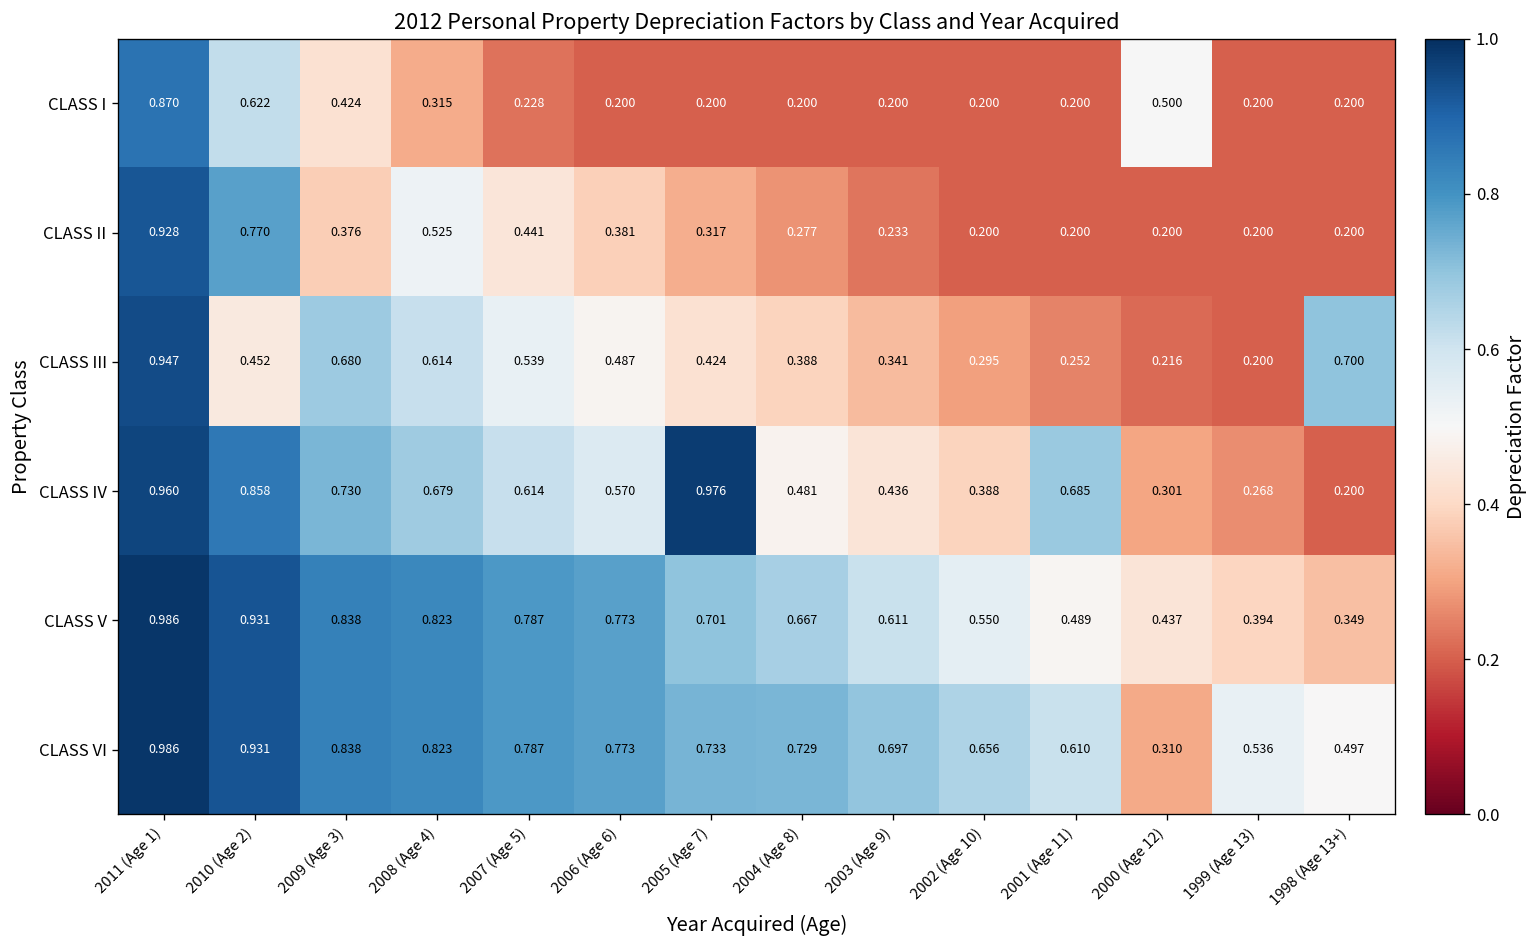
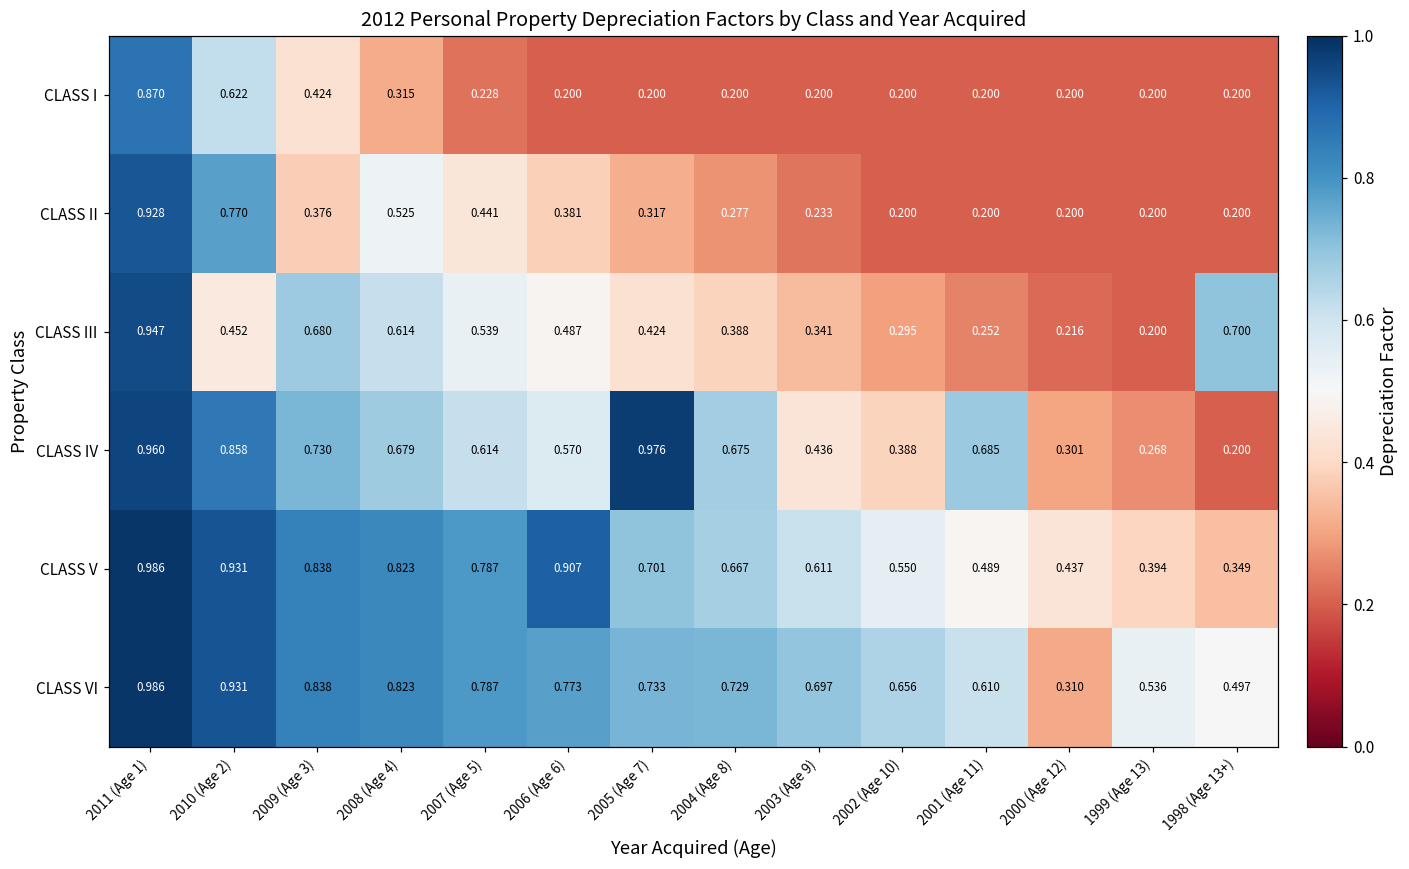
  {
    "CLASS I": {
      "2011 (Age 1)": 0.870,
      "2010 (Age 2)": 0.622,
      "2009 (Age 3)": 0.424,
      "2008 (Age 4)": 0.315,
      "2007 (Age 5)": 0.228,
      "2006 (Age 6)": 0.200,
      "2005 (Age 7)": 0.200,
      "2004 (Age 8)": 0.200,
      "2003 (Age 9)": 0.200,
      "2002 (Age 10)": 0.200,
      "2001 (Age 11)": 0.200,
-     "2000 (Age 12)": 0.500,
+     "2000 (Age 12)": 0.200,
      "1999 (Age 13)": 0.200,
      "1998 (Age 13+)": 0.200
    },
    "CLASS II": {
      "2011 (Age 1)": 0.928,
      "2010 (Age 2)": 0.770,
      "2009 (Age 3)": 0.376,
      "2008 (Age 4)": 0.525,
      "2007 (Age 5)": 0.441,
      "2006 (Age 6)": 0.381,
      "2005 (Age 7)": 0.317,
      "2004 (Age 8)": 0.277,
      "2003 (Age 9)": 0.233,
      "2002 (Age 10)": 0.200,
      "2001 (Age 11)": 0.200,
      "2000 (Age 12)": 0.200,
      "1999 (Age 13)": 0.200,
      "1998 (Age 13+)": 0.200
    },
    "CLASS III": {
      "2011 (Age 1)": 0.947,
      "2010 (Age 2)": 0.452,
      "2009 (Age 3)": 0.680,
      "2008 (Age 4)": 0.614,
      "2007 (Age 5)": 0.539,
      "2006 (Age 6)": 0.487,
      "2005 (Age 7)": 0.424,
      "2004 (Age 8)": 0.388,
      "2003 (Age 9)": 0.341,
      "2002 (Age 10)": 0.295,
      "2001 (Age 11)": 0.252,
      "2000 (Age 12)": 0.216,
      "1999 (Age 13)": 0.200,
      "1998 (Age 13+)": 0.700
    },
    "CLASS IV": {
      "2011 (Age 1)": 0.960,
      "2010 (Age 2)": 0.858,
      "2009 (Age 3)": 0.730,
      "2008 (Age 4)": 0.679,
      "2007 (Age 5)": 0.614,
      "2006 (Age 6)": 0.570,
      "2005 (Age 7)": 0.976,
-     "2004 (Age 8)": 0.481,
+     "2004 (Age 8)": 0.675,
      "2003 (Age 9)": 0.436,
      "2002 (Age 10)": 0.388,
      "2001 (Age 11)": 0.685,
      "2000 (Age 12)": 0.301,
      "1999 (Age 13)": 0.268,
      "1998 (Age 13+)": 0.200
    },
    "CLASS V": {
      "2011 (Age 1)": 0.986,
      "2010 (Age 2)": 0.931,
      "2009 (Age 3)": 0.838,
      "2008 (Age 4)": 0.823,
      "2007 (Age 5)": 0.787,
-     "2006 (Age 6)": 0.773,
+     "2006 (Age 6)": 0.907,
      "2005 (Age 7)": 0.701,
      "2004 (Age 8)": 0.667,
      "2003 (Age 9)": 0.611,
      "2002 (Age 10)": 0.550,
      "2001 (Age 11)": 0.489,
      "2000 (Age 12)": 0.437,
      "1999 (Age 13)": 0.394,
      "1998 (Age 13+)": 0.349
    },
    "CLASS VI": {
      "2011 (Age 1)": 0.986,
      "2010 (Age 2)": 0.931,
      "2009 (Age 3)": 0.838,
      "2008 (Age 4)": 0.823,
      "2007 (Age 5)": 0.787,
      "2006 (Age 6)": 0.773,
      "2005 (Age 7)": 0.733,
      "2004 (Age 8)": 0.729,
      "2003 (Age 9)": 0.697,
      "2002 (Age 10)": 0.656,
      "2001 (Age 11)": 0.610,
      "2000 (Age 12)": 0.310,
      "1999 (Age 13)": 0.536,
      "1998 (Age 13+)": 0.497
    }
  }
